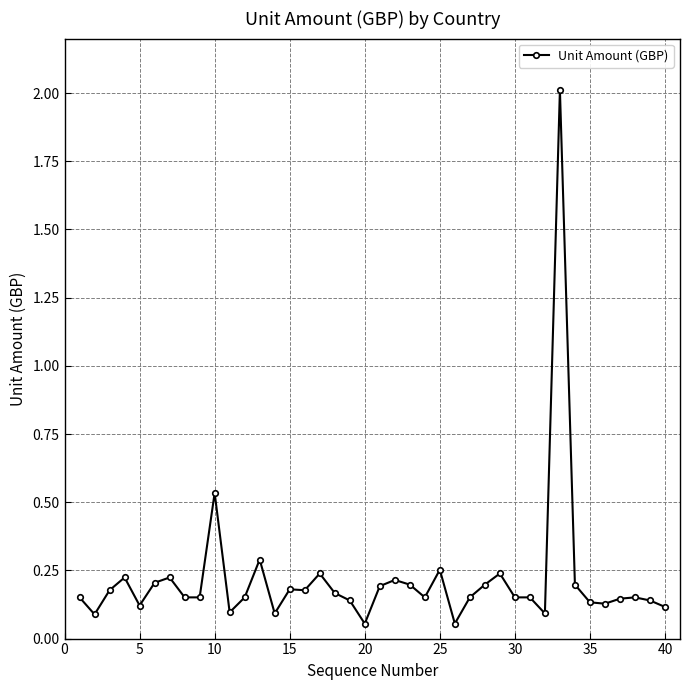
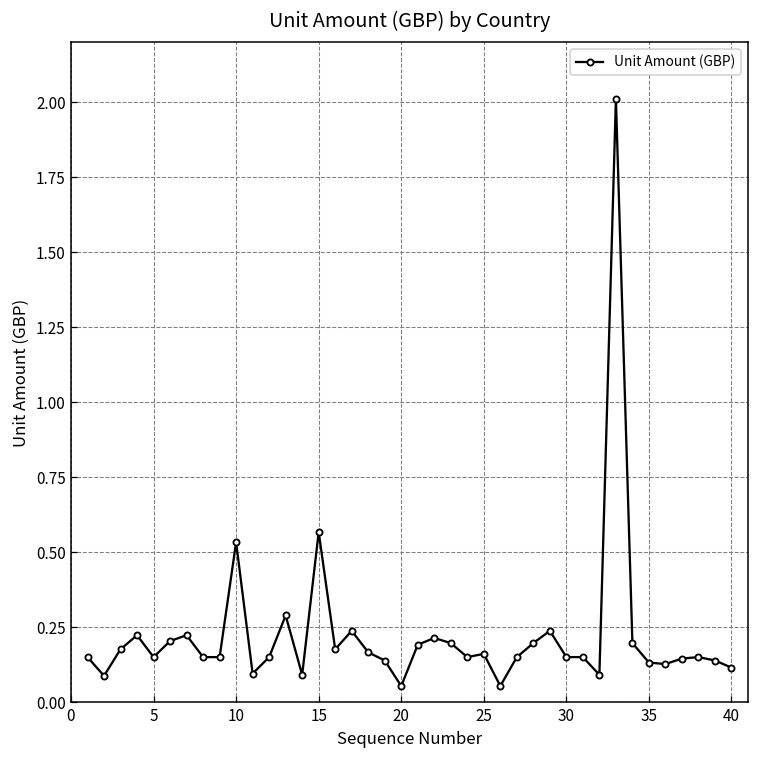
  {
-   "5": 0.12,
+   "5": 0.15,
    "10": 0.53,
-   "15": 0.18,
+   "15": 0.57,
    "20": 0.05,
-   "25": 0.25,
+   "25": 0.16,
    "30": 0.15,
    "35": 0.13,
    "40": 0.12
  }
